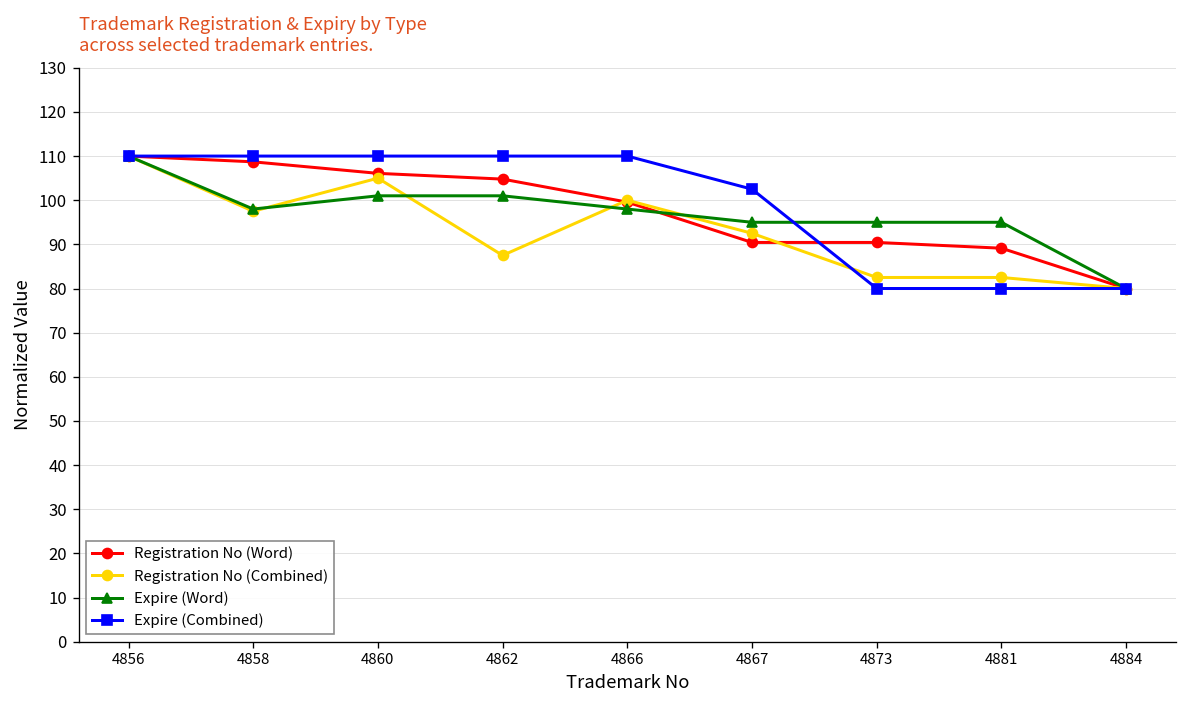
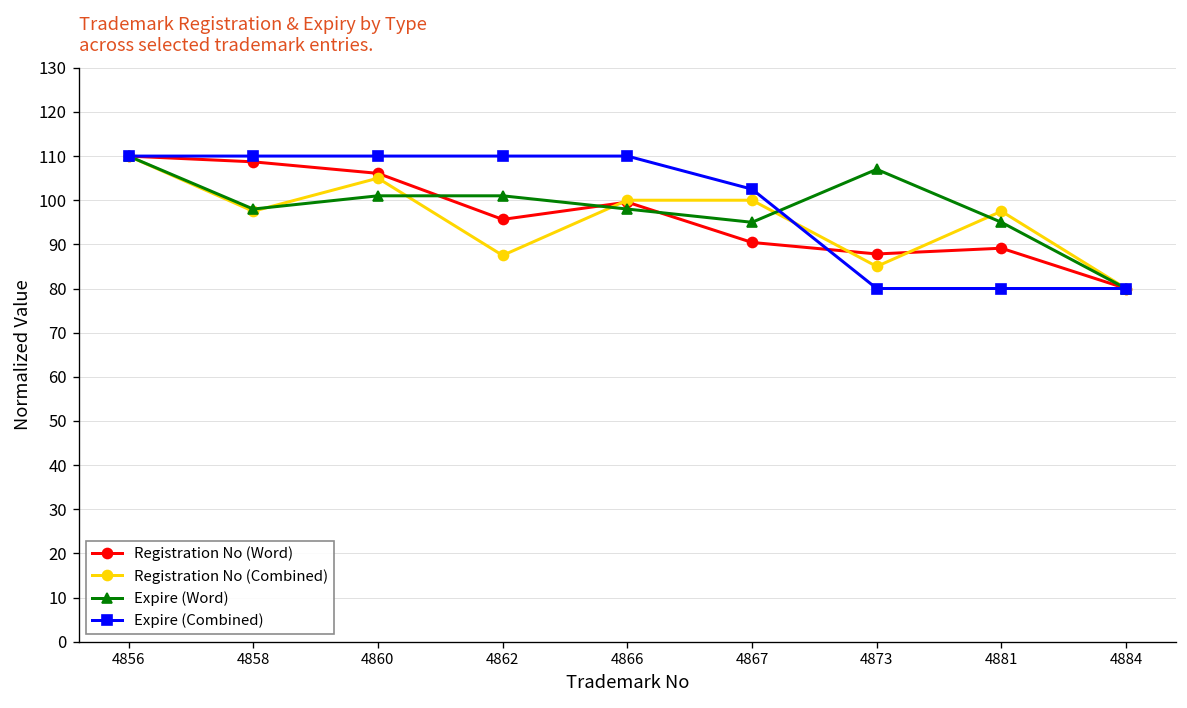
  {
    "Registration No (Word)": {
      "4858": 109,
      "4860": 106,
-     "4862": 105,
+     "4862": 96,
      "4867": 90,
-     "4873": 90,
+     "4873": 88,
      "4881": 89
    },
    "Registration No (Combined)": {
      "4860": 105,
      "4862": 88,
-     "4867": 93,
-     "4873": 83,
-     "4881": 83
+     "4867": 100,
+     "4873": 85,
+     "4881": 98
    },
    "Expire (Word)": {
      "4860": 101,
      "4862": 101,
      "4866": 98,
      "4867": 95,
-     "4873": 95,
+     "4873": 107,
      "4881": 95
    },
    "Expire (Combined)": {
      "4858": 110,
      "4860": 110,
      "4862": 110,
      "4866": 110,
      "4867": 103,
      "4873": 80,
      "4881": 80
    }
  }
